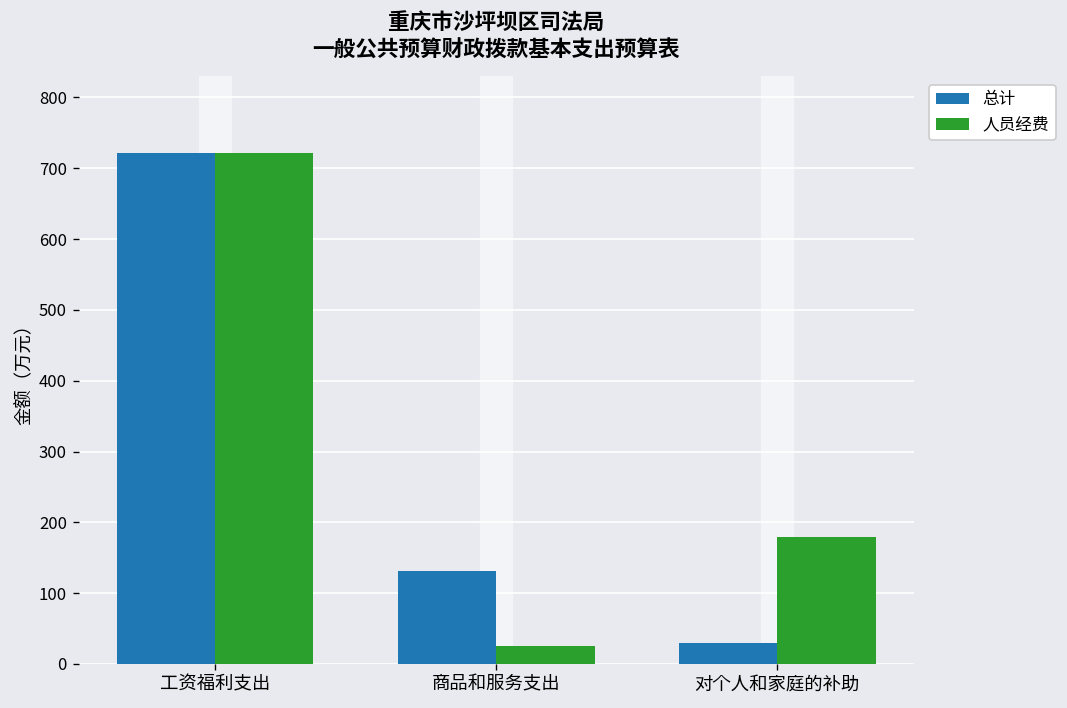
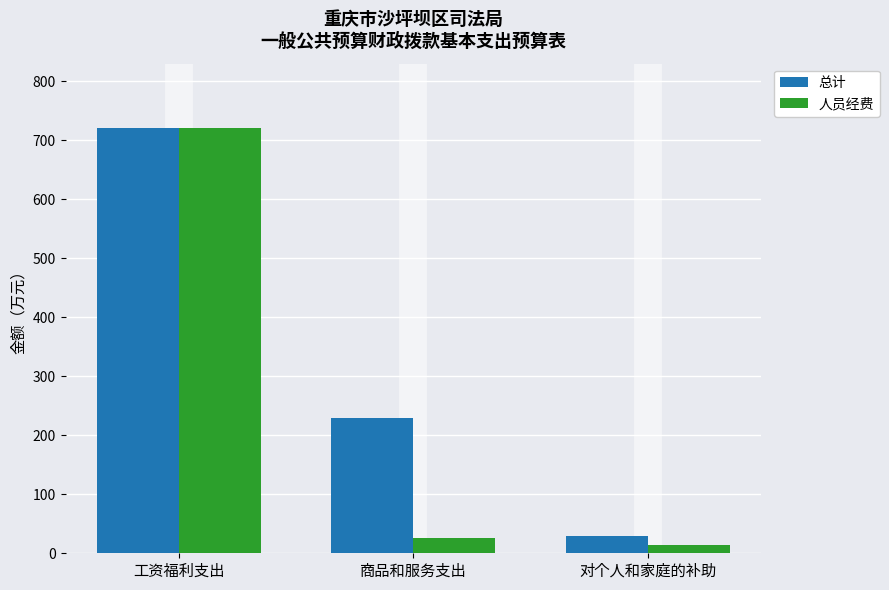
  {
    "总计": {
      "工资福利支出": 720,
-     "商品和服务支出": 130,
+     "商品和服务支出": 230,
      "对个人和家庭的补助": 30
    },
    "人员经费": {
      "工资福利支出": 720,
      "商品和服务支出": 30,
-     "对个人和家庭的补助": 180
+     "对个人和家庭的补助": 10
    }
  }
